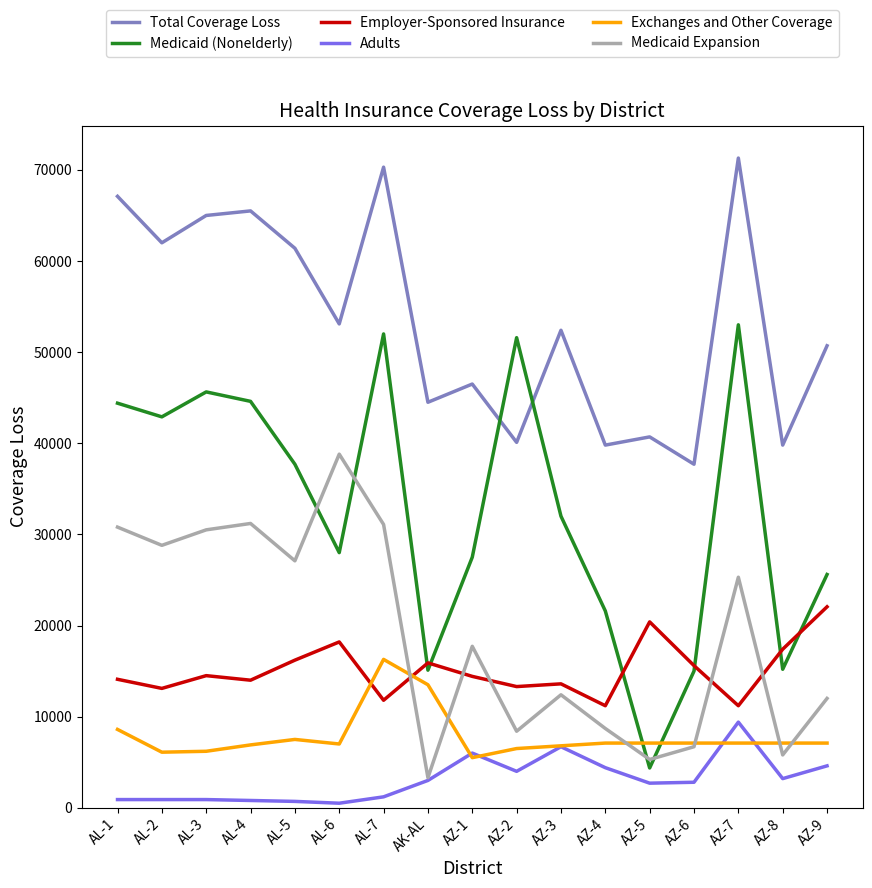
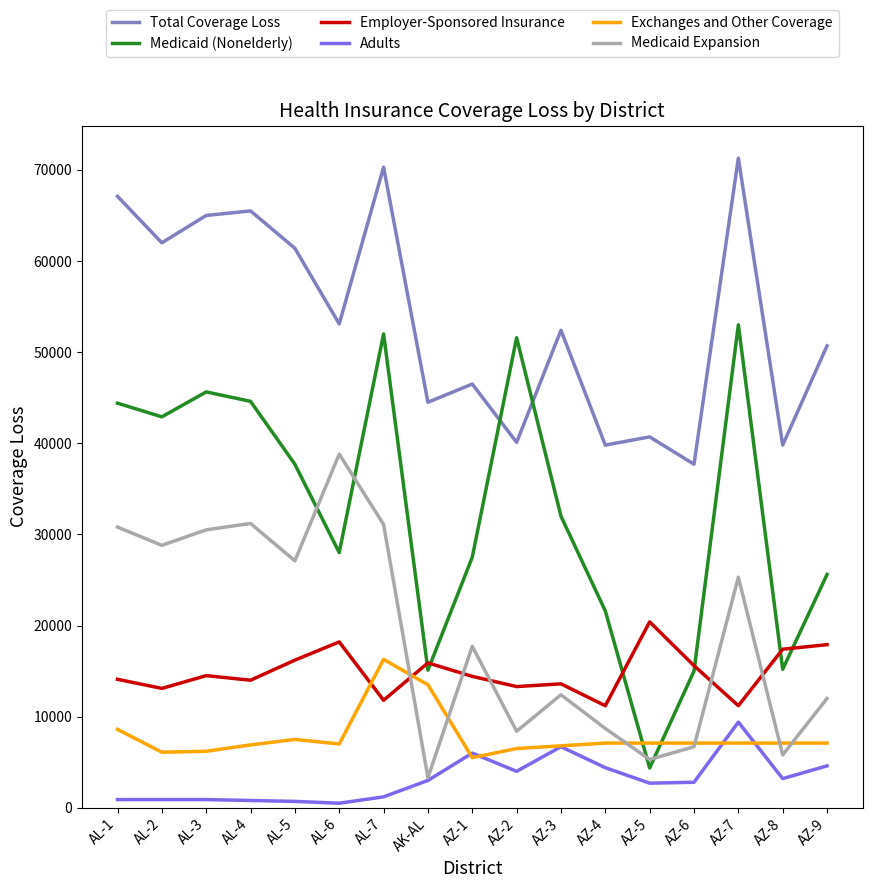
  {
    "Medicaid (Nonelderly)": {
      "AL-1": 44000,
      "AL-2": 43000,
      "AL-3": 46000,
      "AL-4": 45000,
      "AL-5": 38000,
      "AL-6": 28000,
      "AL-7": 52000,
      "AK-AL": 15000,
      "AZ-1": 28000,
      "AZ-2": 52000,
      "AZ-3": 32000,
      "AZ-4": 22000,
      "AZ-5": 4000,
      "AZ-6": 15000,
      "AZ-7": 53000,
      "AZ-8": 15000,
      "AZ-9": 26000
    },
    "Employer-Sponsored Insurance": {
      "AL-1": 14000,
      "AL-2": 13000,
      "AL-3": 15000,
      "AL-4": 14000,
      "AL-5": 16000,
      "AL-6": 18000,
      "AL-7": 12000,
      "AK-AL": 16000,
      "AZ-1": 14000,
      "AZ-2": 13000,
      "AZ-3": 14000,
      "AZ-4": 11000,
      "AZ-5": 20000,
      "AZ-6": 16000,
      "AZ-7": 11000,
      "AZ-8": 17000,
-     "AZ-9": 22000
+     "AZ-9": 18000
    },
    "Exchanges and Other Coverage": {
      "AL-1": 9000,
      "AL-2": 6000,
      "AL-3": 6000,
      "AL-4": 7000,
      "AL-5": 8000,
      "AL-6": 7000,
      "AL-7": 16000,
      "AK-AL": 14000,
      "AZ-1": 6000,
      "AZ-2": 7000,
      "AZ-4": 7000,
      "AZ-5": 7000,
      "AZ-6": 7000,
      "AZ-7": 7000,
      "AZ-8": 7000,
      "AZ-9": 7000
    },
    "Medicaid Expansion": {
      "AL-1": 31000,
      "AL-2": 29000,
      "AL-3": 31000,
      "AL-4": 31000,
      "AL-5": 27000,
      "AL-6": 39000,
      "AL-7": 31000,
      "AK-AL": 3000,
      "AZ-1": 18000,
      "AZ-2": 8000,
      "AZ-3": 12000,
      "AZ-4": 9000,
      "AZ-5": 5000,
      "AZ-6": 7000,
      "AZ-7": 25000,
      "AZ-8": 6000,
      "AZ-9": 12000
    }
  }
